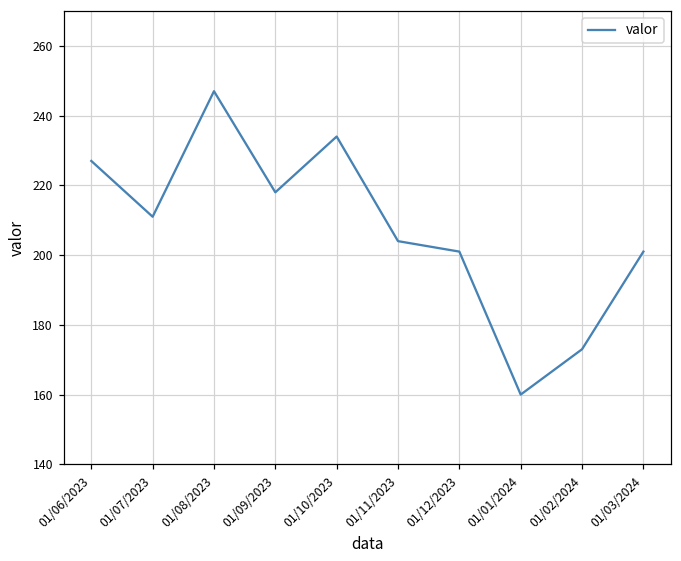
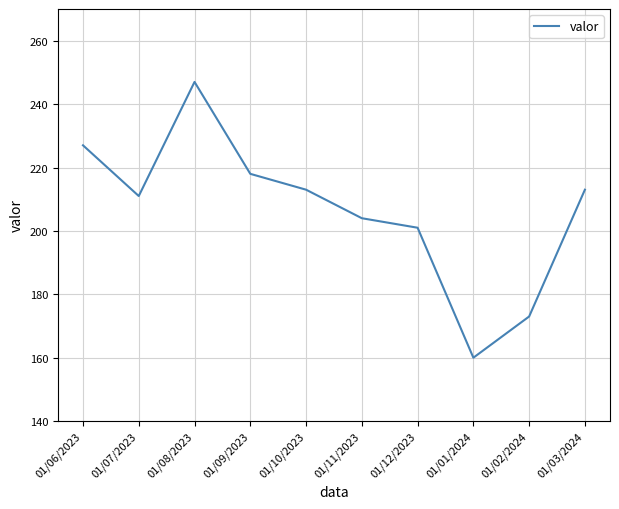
  {
    "01/06/2023": 227,
    "01/07/2023": 211,
    "01/08/2023": 247,
    "01/09/2023": 218,
-   "01/10/2023": 234,
+   "01/10/2023": 213,
    "01/11/2023": 204,
    "01/12/2023": 201,
    "01/01/2024": 160,
    "01/02/2024": 173,
-   "01/03/2024": 201
+   "01/03/2024": 213
  }
